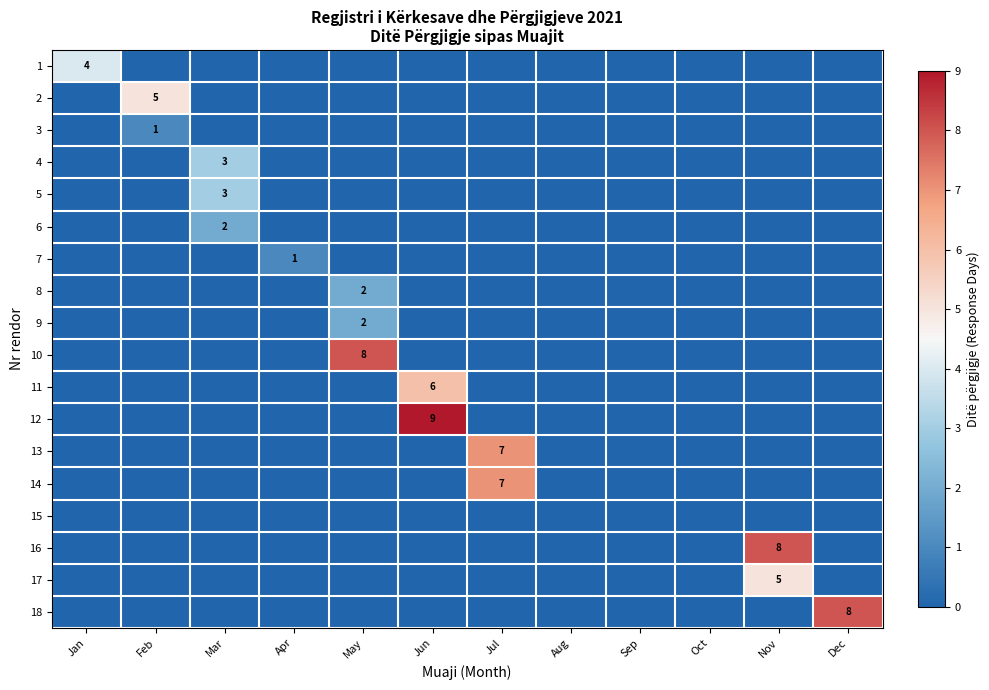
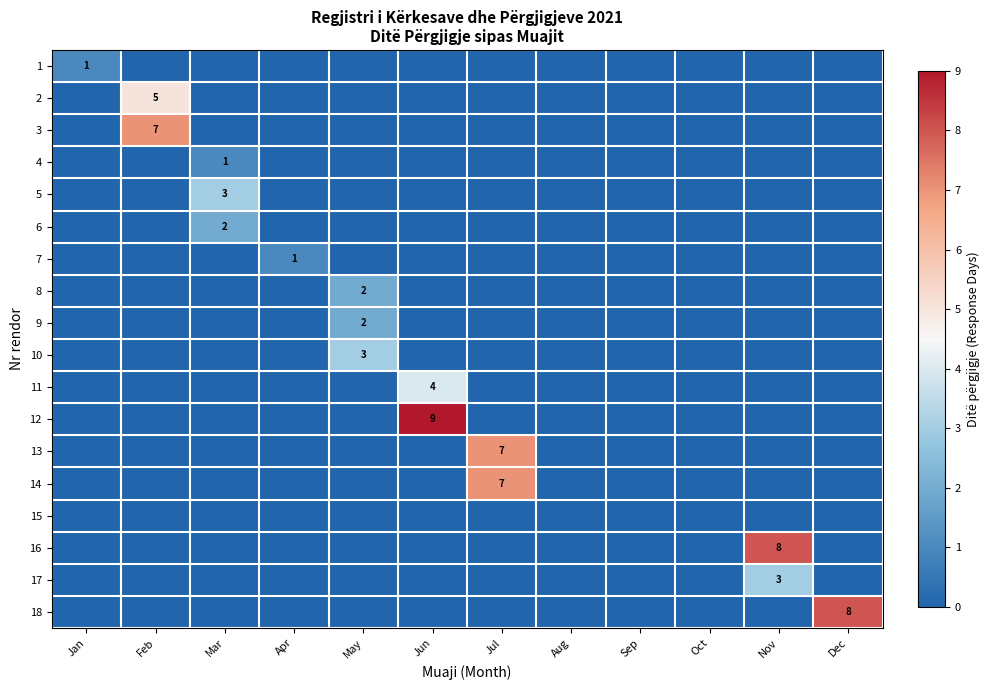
  {
    "1": {
-     "Jan": 4
+     "Jan": 1
    },
    "2": {
      "Feb": 5
    },
    "3": {
-     "Feb": 1
+     "Feb": 7
    },
    "4": {
-     "Mar": 3
+     "Mar": 1
    },
    "5": {
      "Mar": 3
    },
    "6": {
      "Mar": 2
    },
    "7": {
      "Apr": 1
    },
    "8": {
      "May": 2
    },
    "9": {
      "May": 2
    },
    "10": {
-     "May": 8
+     "May": 3
    },
    "11": {
-     "Jun": 6
+     "Jun": 4
    },
    "12": {
      "Jun": 9
    },
    "13": {
      "Jul": 7
    },
    "14": {
      "Jul": 7
    },
    "16": {
      "Nov": 8
    },
    "17": {
-     "Nov": 5
+     "Nov": 3
    },
    "18": {
      "Dec": 8
    }
  }
